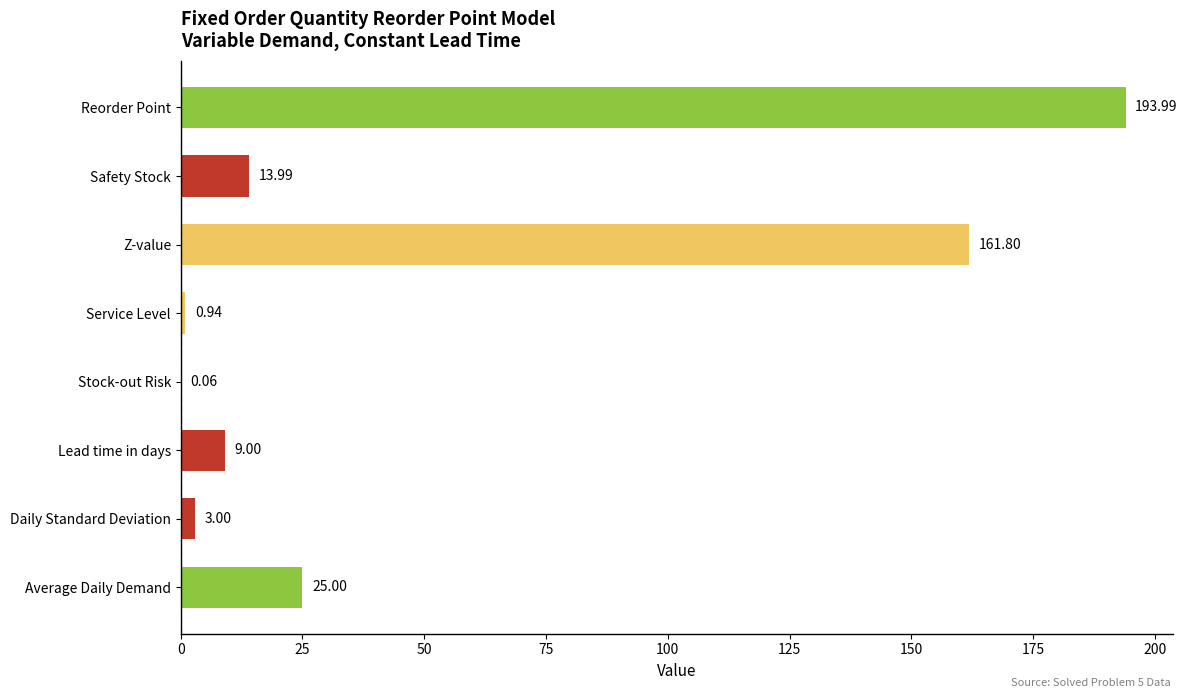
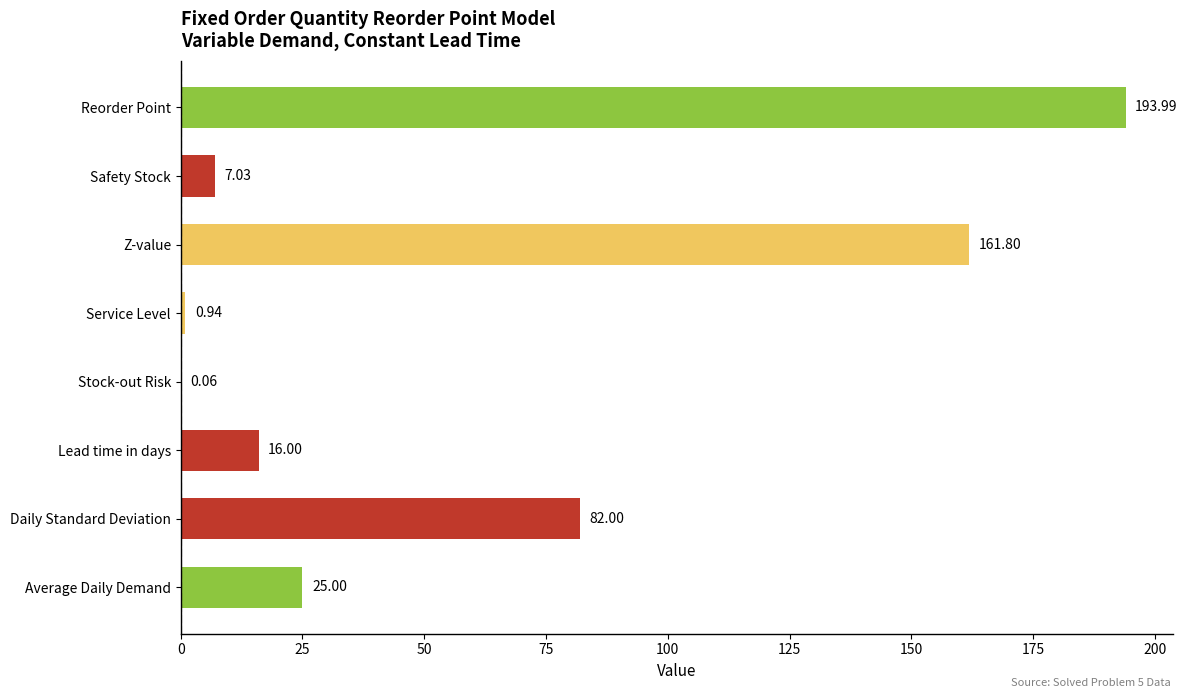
  {
    "Reorder Point": 193.99,
-   "Safety Stock": 13.99,
+   "Safety Stock": 7.03,
    "Z-value": 161.80,
    "Service Level": 0.94,
    "Stock-out Risk": 0.06,
-   "Lead time in days": 9.00,
-   "Daily Standard Deviation": 3.00,
+   "Lead time in days": 16.00,
+   "Daily Standard Deviation": 82.00,
    "Average Daily Demand": 25.00
  }
